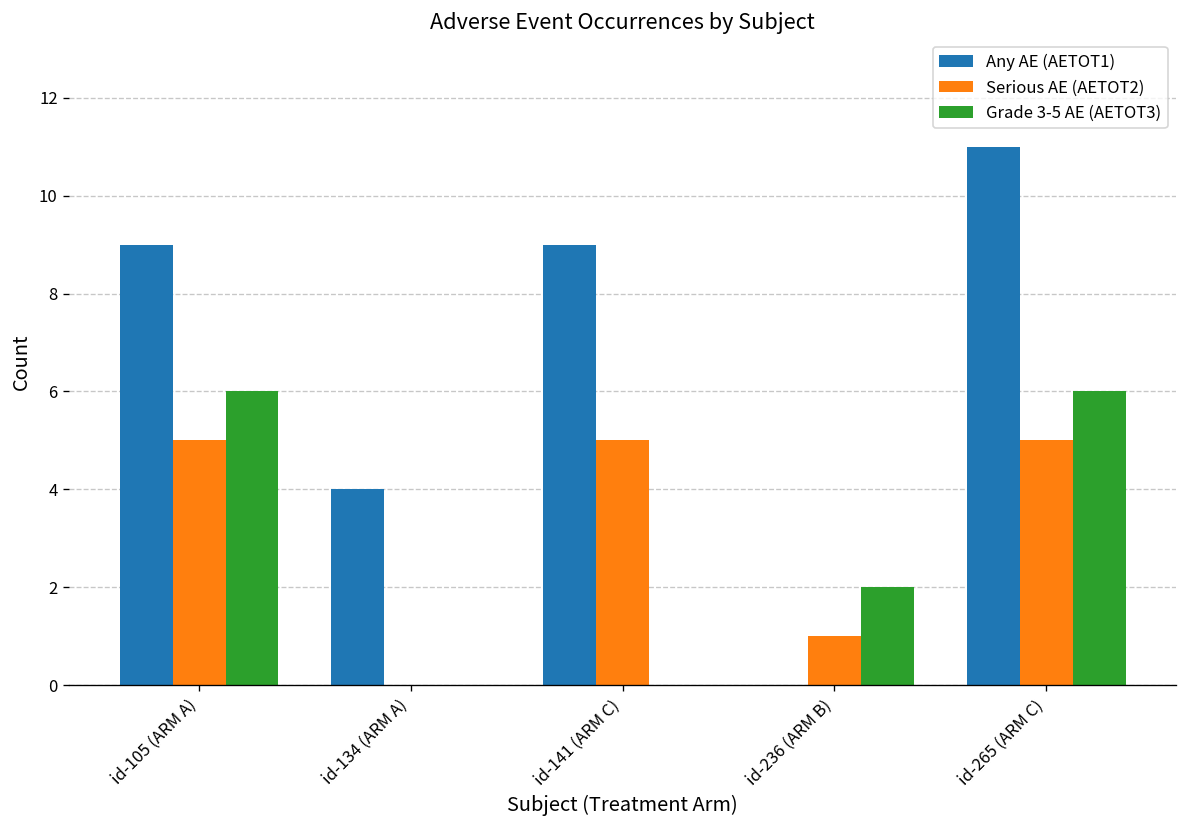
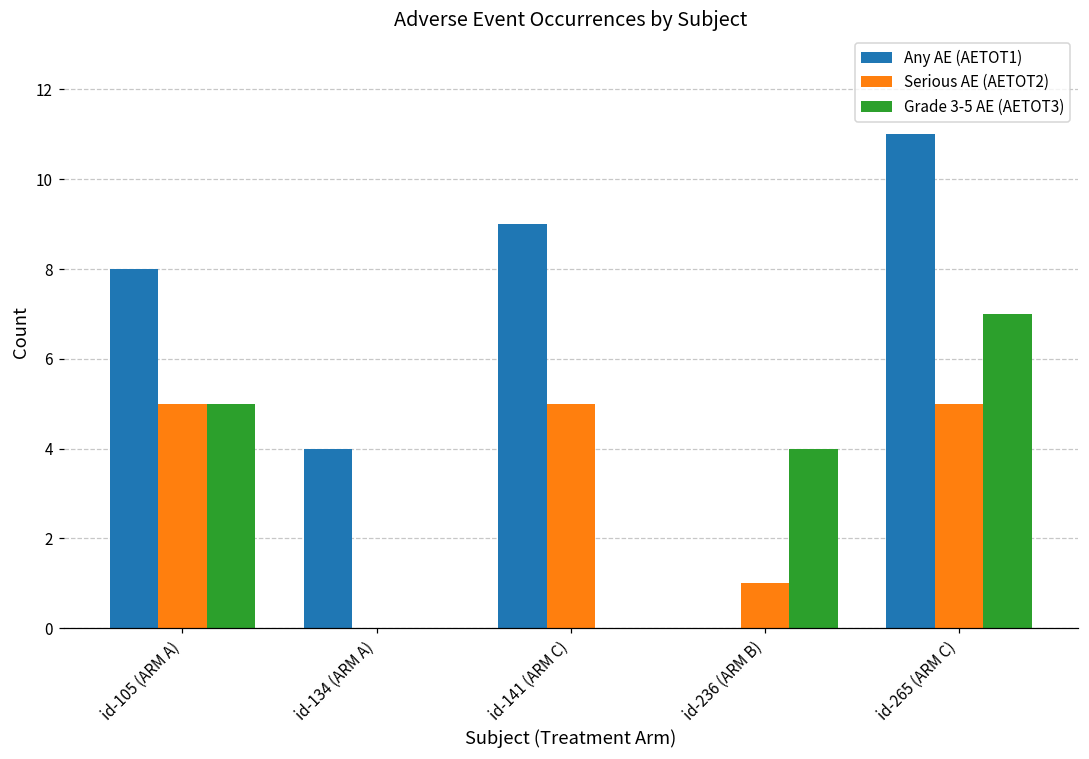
  {
    "Any AE (AETOT1)": {
-     "id-105 (ARM A)": 9,
+     "id-105 (ARM A)": 8,
      "id-134 (ARM A)": 4,
      "id-141 (ARM C)": 9,
      "id-236 (ARM B)": 0,
      "id-265 (ARM C)": 11
    },
    "Serious AE (AETOT2)": {
      "id-105 (ARM A)": 5,
      "id-134 (ARM A)": 0,
      "id-141 (ARM C)": 5,
      "id-236 (ARM B)": 1,
      "id-265 (ARM C)": 5
    },
    "Grade 3-5 AE (AETOT3)": {
-     "id-105 (ARM A)": 6,
+     "id-105 (ARM A)": 5,
      "id-134 (ARM A)": 0,
      "id-141 (ARM C)": 0,
-     "id-236 (ARM B)": 2,
-     "id-265 (ARM C)": 6
+     "id-236 (ARM B)": 4,
+     "id-265 (ARM C)": 7
    }
  }
